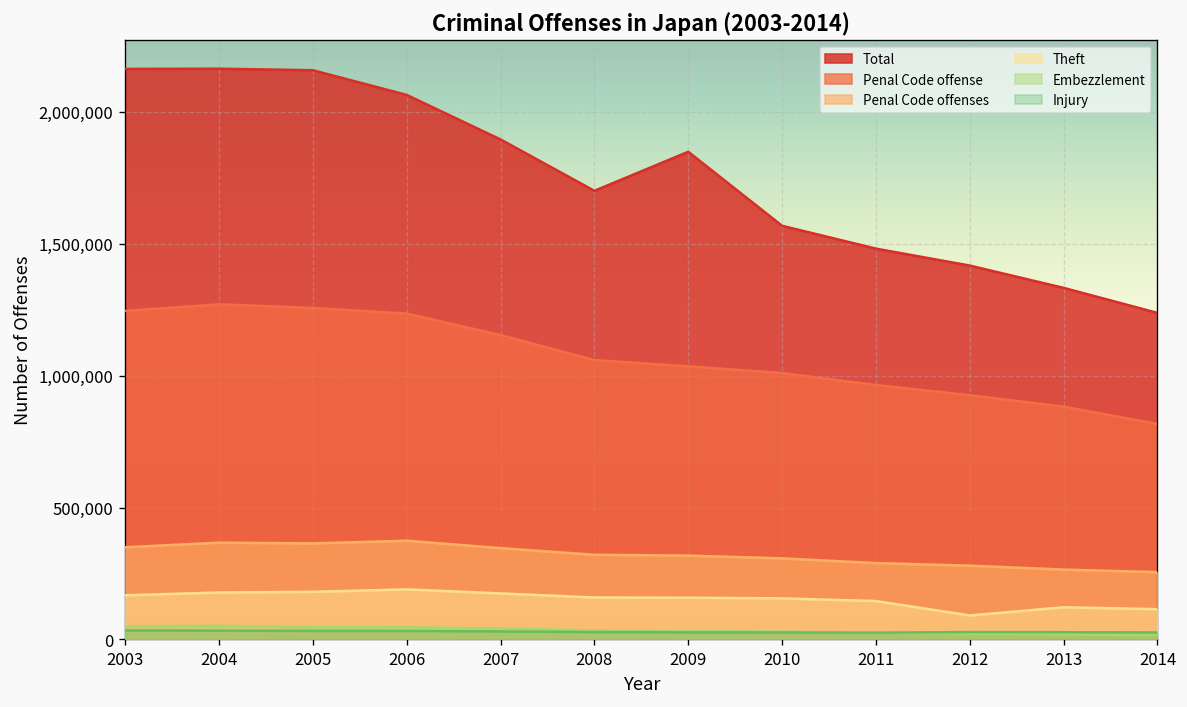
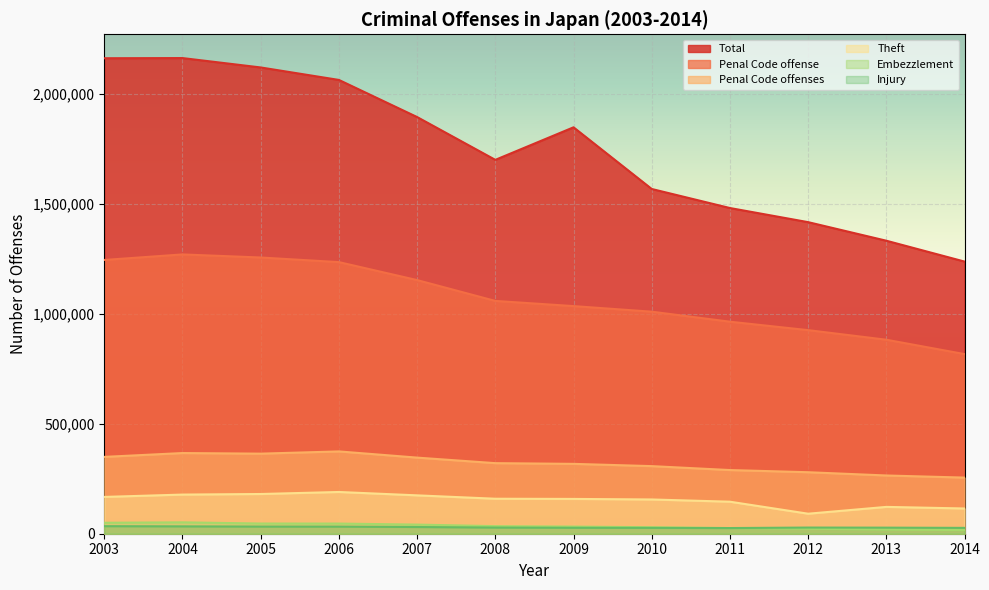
  {
    "Total": {
      "2003": "2,160,000",
      "2004": "2,160,000",
-     "2005": "2,160,000",
+     "2005": "2,120,000",
      "2006": "2,060,000",
      "2007": "1,900,000",
      "2008": "1,700,000",
      "2009": "1,850,000",
      "2010": "1,570,000",
      "2011": "1,480,000",
      "2012": "1,420,000",
      "2013": "1,330,000",
      "2014": "1,240,000"
    },
    "Penal Code offense": {
      "2003": "1,250,000",
      "2004": "1,270,000",
      "2005": "1,260,000",
      "2006": "1,240,000",
      "2007": "1,150,000",
      "2008": "1,060,000",
      "2009": "1,040,000",
      "2010": "1,010,000",
      "2011": "960,000",
      "2012": "930,000",
      "2013": "880,000",
      "2014": "820,000"
    },
    "Penal Code offenses": {
      "2003": "350,000",
      "2004": "370,000",
      "2005": "360,000",
      "2006": "370,000",
      "2007": "350,000",
      "2008": "320,000",
      "2009": "320,000",
      "2010": "310,000",
      "2011": "290,000",
      "2012": "280,000",
      "2013": "260,000",
      "2014": "260,000"
    },
    "Theft": {
      "2003": "170,000",
      "2004": "180,000",
      "2005": "180,000",
      "2006": "190,000",
      "2007": "170,000",
      "2008": "160,000",
      "2009": "160,000",
      "2010": "160,000",
      "2011": "150,000",
      "2012": "90,000",
      "2013": "120,000",
      "2014": "110,000"
    }
  }
